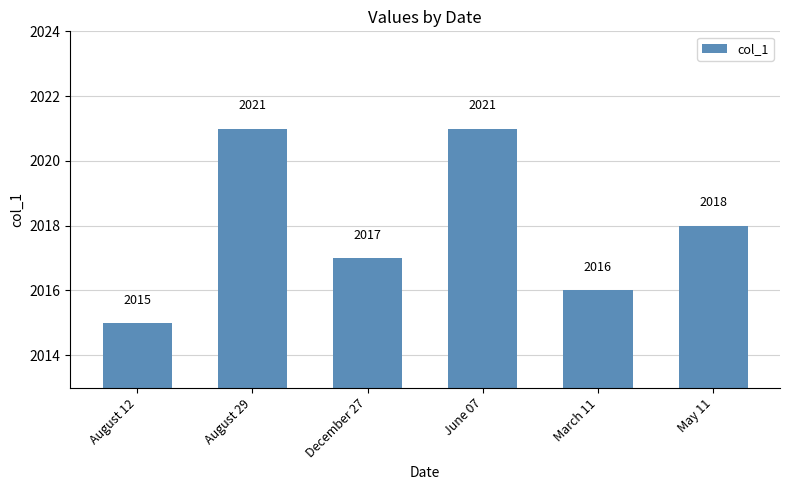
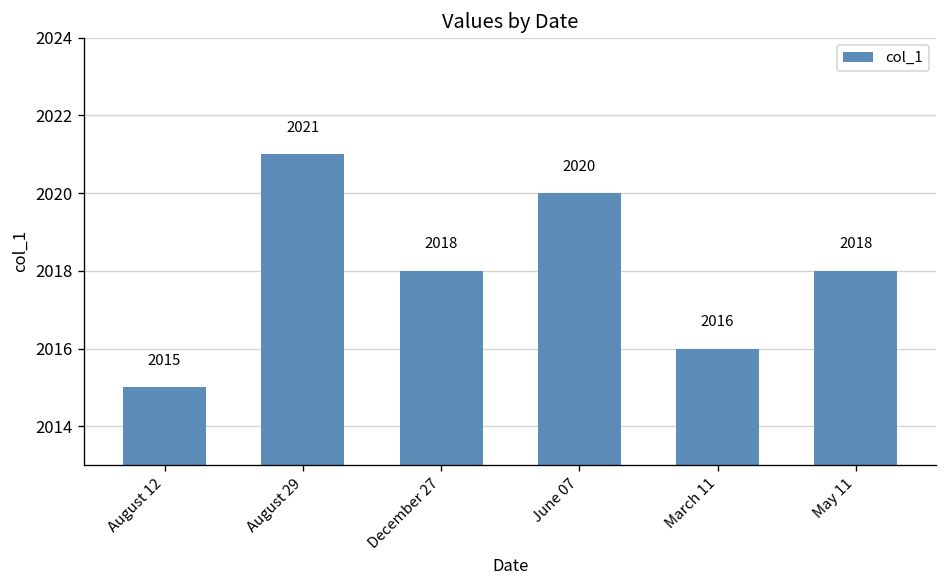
  {
    "August 12": 2015,
    "August 29": 2021,
-   "December 27": 2017,
-   "June 07": 2021,
+   "December 27": 2018,
+   "June 07": 2020,
    "March 11": 2016,
    "May 11": 2018
  }
